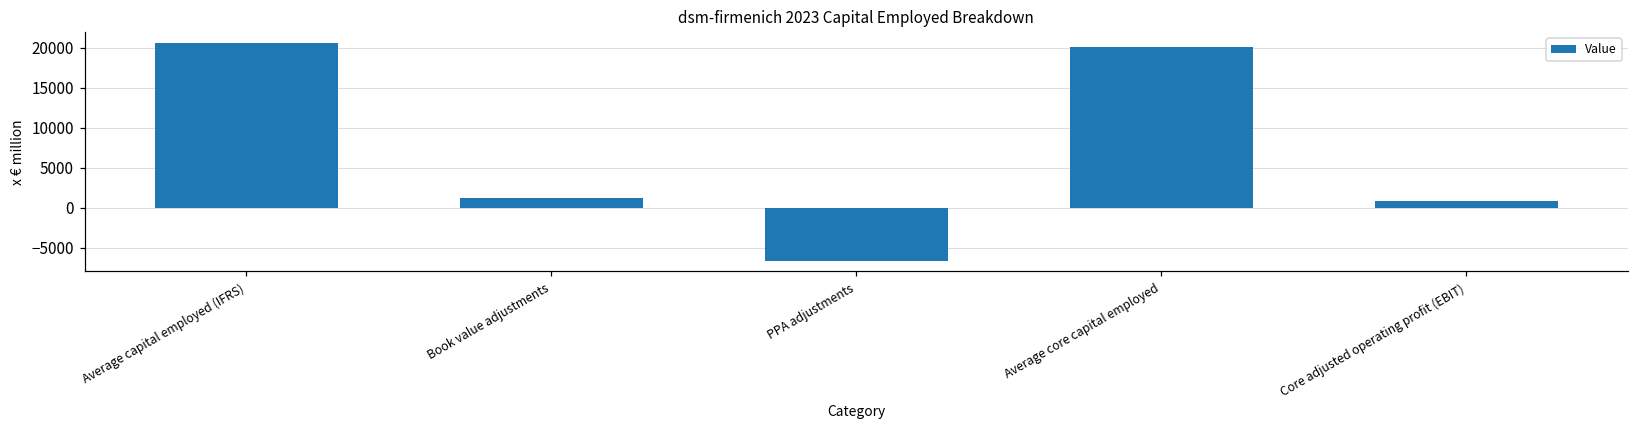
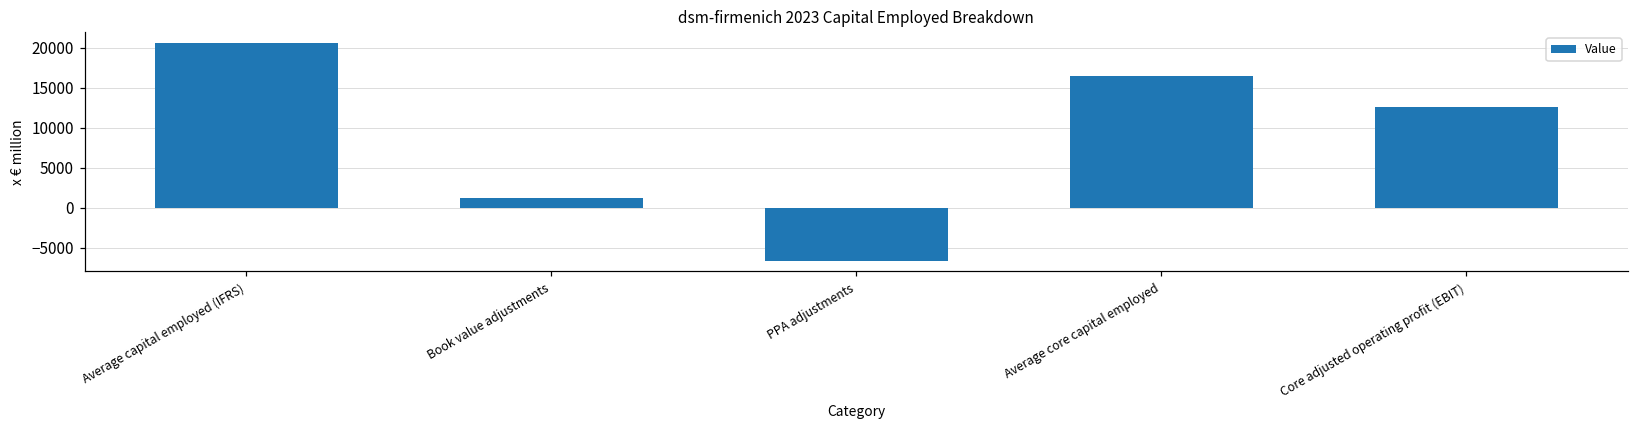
  {
    "Average capital employed (IFRS)": 21000,
    "Book value adjustments": 1000,
    "PPA adjustments": -7000,
-   "Average core capital employed": 20000,
-   "Core adjusted operating profit (EBIT)": 1000
+   "Average core capital employed": 16000,
+   "Core adjusted operating profit (EBIT)": 13000
  }
